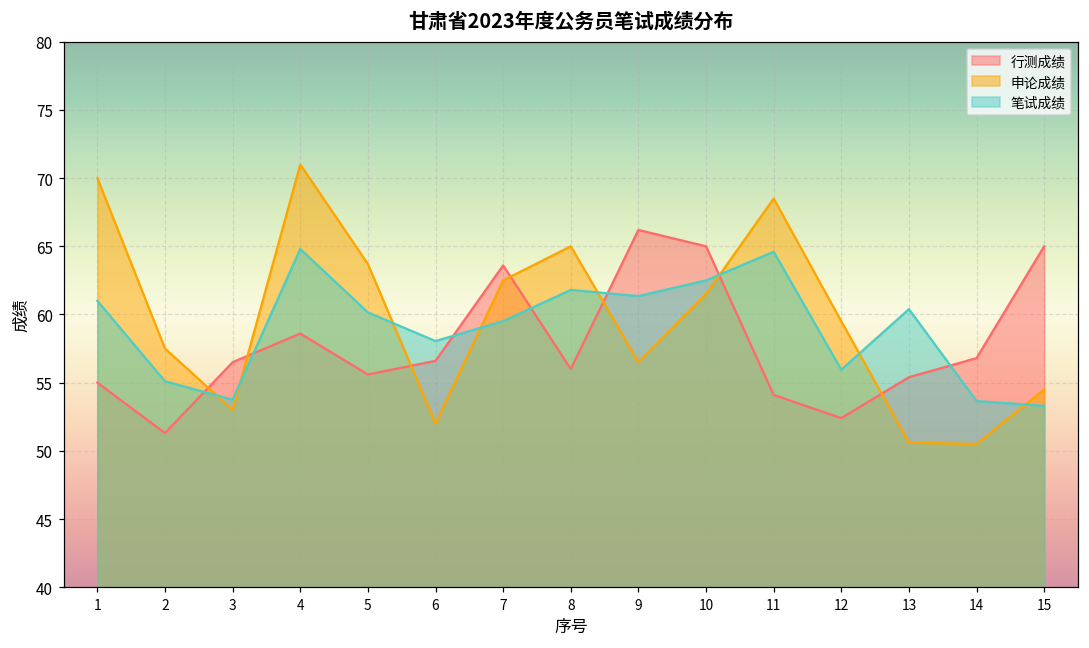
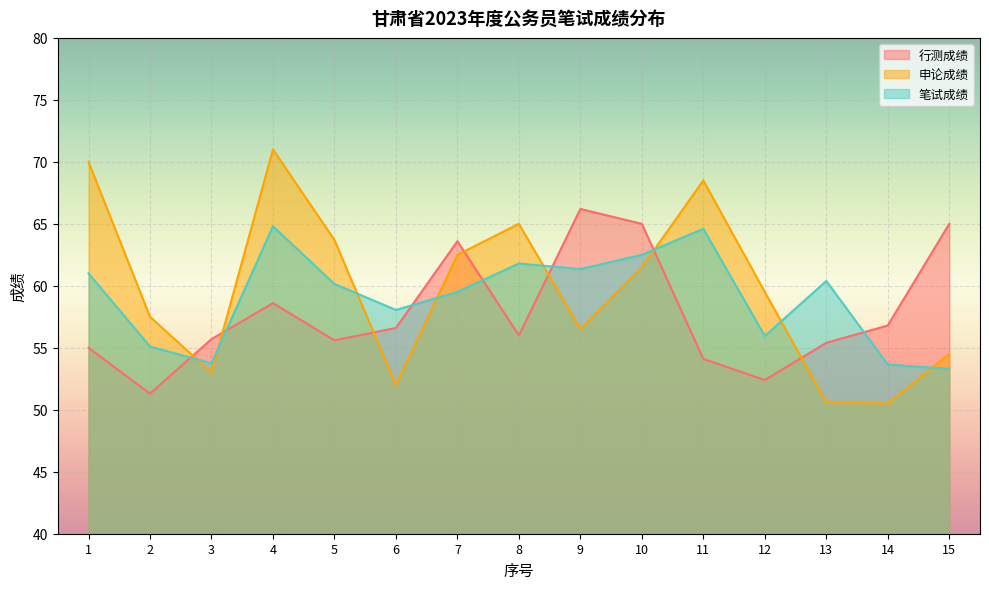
  {
    "行测成绩": {
      "1": 55.0,
      "2": 51.3,
-     "3": 56.5,
+     "3": 55.7,
      "4": 58.6,
      "5": 55.6,
      "6": 56.6,
      "7": 63.6,
      "8": 56.0,
      "9": 66.2,
      "10": 65.0,
      "11": 54.1,
      "12": 52.4,
      "13": 55.4,
      "14": 56.8,
      "15": 65.0
    },
    "申论成绩": {
      "1": 70.0,
      "2": 57.5,
      "3": 53.0,
      "4": 71.0,
      "5": 63.7,
      "6": 52.0,
      "7": 62.5,
      "8": 65.0,
      "9": 56.5,
      "10": 61.5,
      "11": 68.5,
      "12": 59.5,
      "13": 50.6,
      "14": 50.5,
      "15": 54.5
    },
    "笔试成绩": {
      "1": 61.0,
      "2": 55.1,
      "3": 53.8,
      "4": 64.8,
      "5": 60.2,
      "6": 58.1,
      "7": 59.5,
      "8": 61.8,
      "9": 61.4,
      "10": 62.5,
      "11": 64.6,
      "12": 56.0,
      "13": 60.4,
      "14": 53.7,
      "15": 53.3
    }
  }
